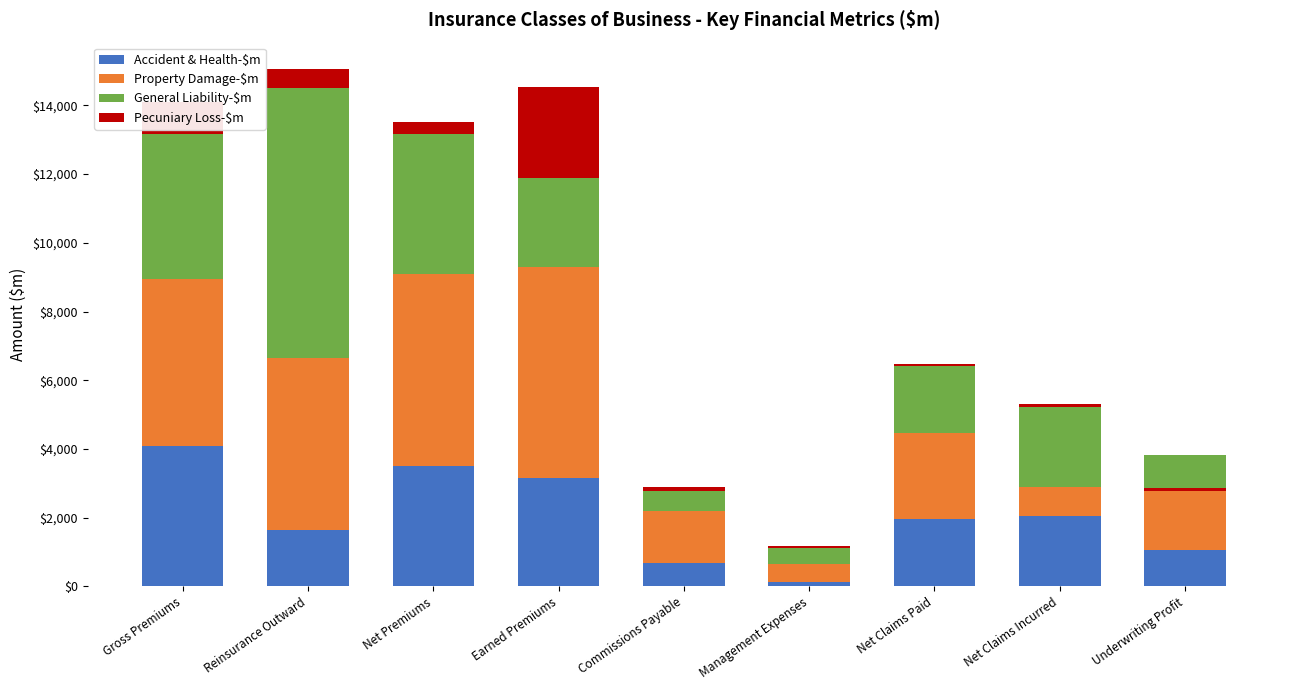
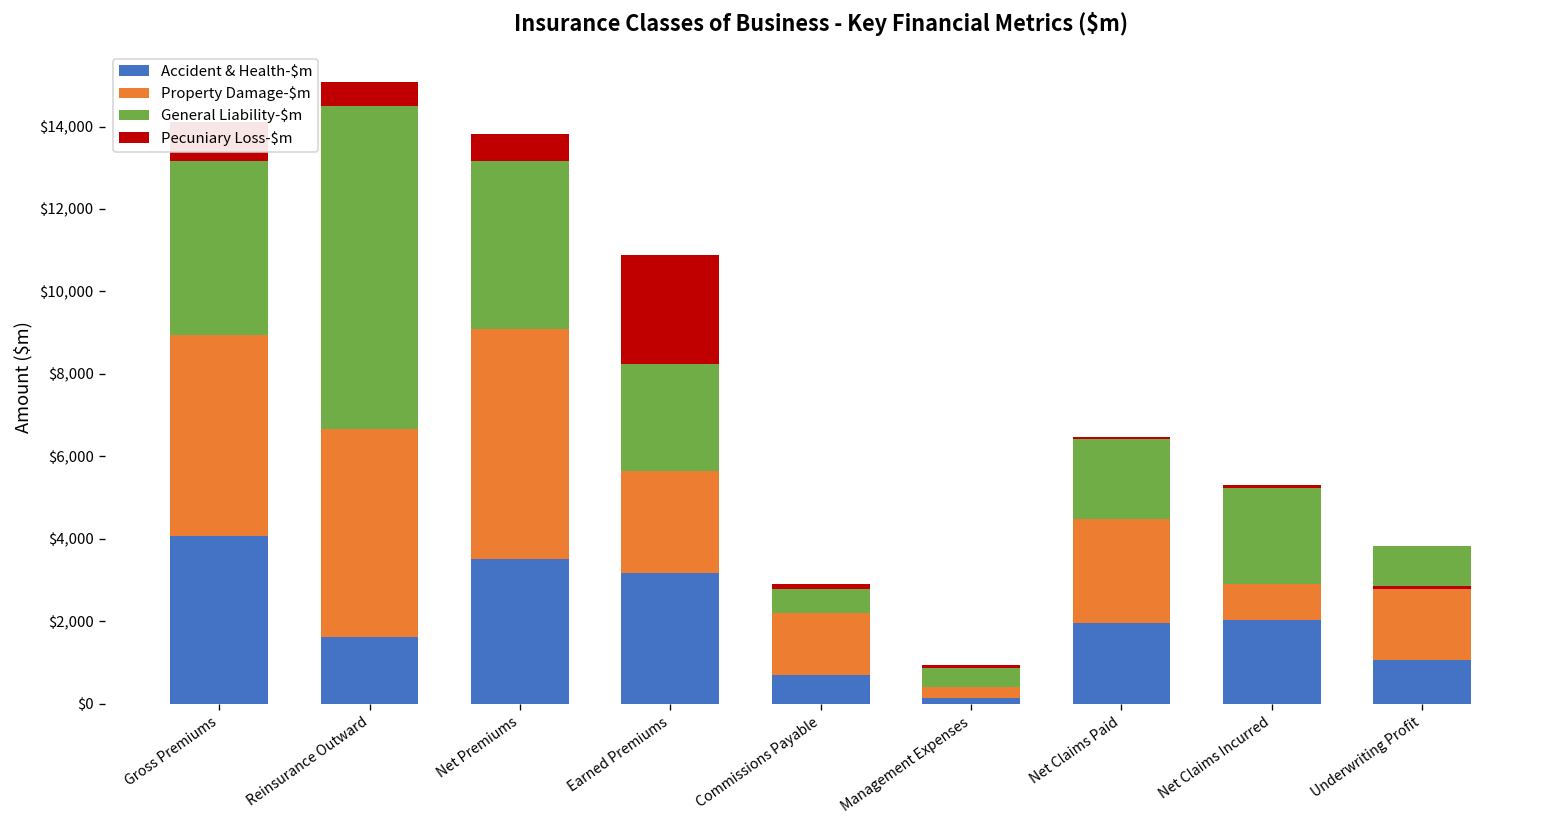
  {
    "Accident & Health-$m": {
      "Gross Premiums": "$4,100",
      "Reinsurance Outward": "$1,600",
      "Net Premiums": "$3,500",
      "Earned Premiums": "$3,200",
      "Commissions Payable": "$700",
      "Management Expenses": "$100",
      "Net Claims Paid": "$2,000",
      "Net Claims Incurred": "$2,000",
      "Underwriting Profit": "$1,100"
    },
    "Property Damage-$m": {
      "Gross Premiums": "$4,900",
      "Reinsurance Outward": "$5,000",
      "Net Premiums": "$5,600",
-     "Earned Premiums": "$6,100",
+     "Earned Premiums": "$2,500",
      "Commissions Payable": "$1,500",
-     "Management Expenses": "$500",
+     "Management Expenses": "$300",
      "Net Claims Paid": "$2,500",
      "Net Claims Incurred": "$900",
      "Underwriting Profit": "$2,800"
    },
    "General Liability-$m": {
      "Gross Premiums": "$4,200",
      "Reinsurance Outward": "$7,900",
      "Net Premiums": "$4,100",
      "Earned Premiums": "$2,600",
      "Commissions Payable": "$600",
      "Management Expenses": "$500",
      "Net Claims Paid": "$1,900",
      "Net Claims Incurred": "$2,300"
    },
    "Pecuniary Loss-$m": {
      "Reinsurance Outward": "$600",
-     "Net Premiums": "$400",
+     "Net Premiums": "$700",
      "Earned Premiums": "$2,700",
      "Commissions Payable": "$100",
      "Management Expenses": "$100"
    }
  }
